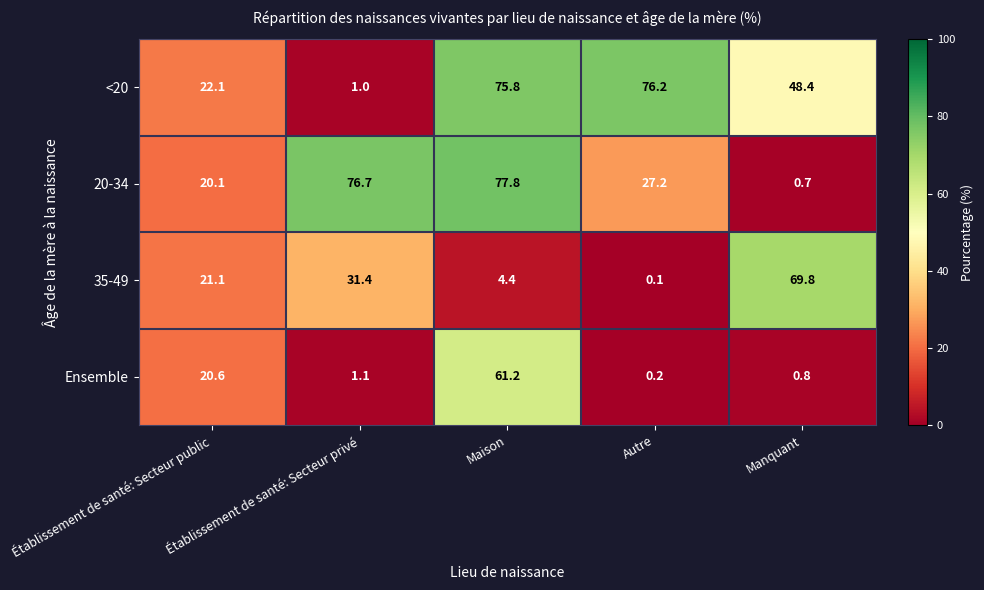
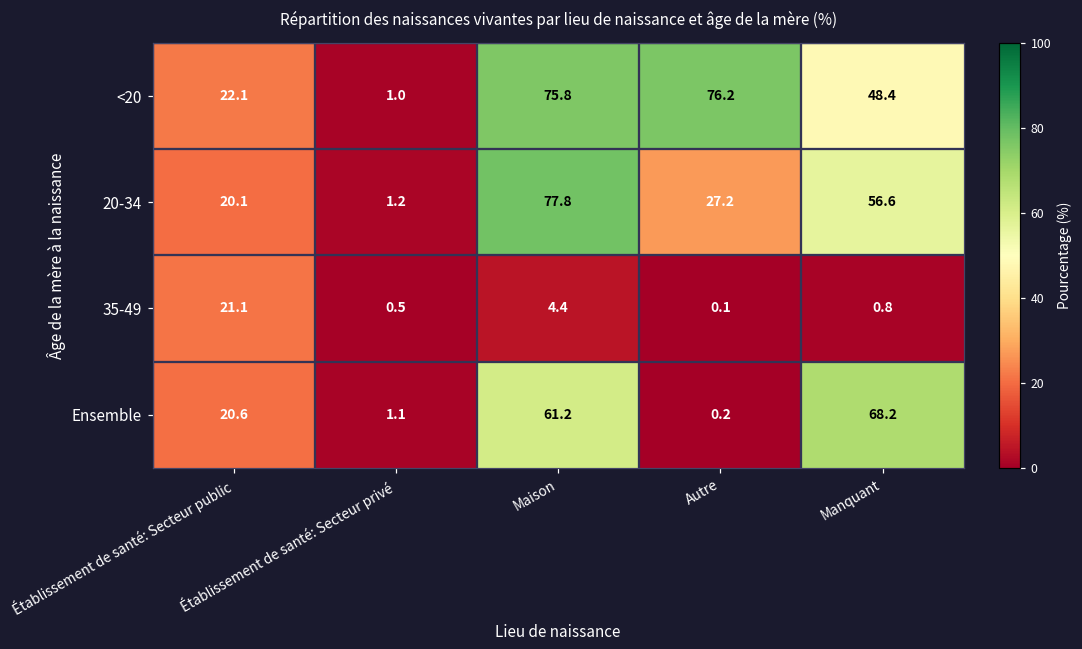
  {
    "<20": {
      "Établissement de santé: Secteur public": 22.1,
      "Établissement de santé: Secteur privé": 1.0,
      "Maison": 75.8,
      "Autre": 76.2,
      "Manquant": 48.4
    },
    "20-34": {
      "Établissement de santé: Secteur public": 20.1,
-     "Établissement de santé: Secteur privé": 76.7,
+     "Établissement de santé: Secteur privé": 1.2,
      "Maison": 77.8,
      "Autre": 27.2,
-     "Manquant": 0.7
+     "Manquant": 56.6
    },
    "35-49": {
      "Établissement de santé: Secteur public": 21.1,
-     "Établissement de santé: Secteur privé": 31.4,
+     "Établissement de santé: Secteur privé": 0.5,
      "Maison": 4.4,
      "Autre": 0.1,
-     "Manquant": 69.8
+     "Manquant": 0.8
    },
    "Ensemble": {
      "Établissement de santé: Secteur public": 20.6,
      "Établissement de santé: Secteur privé": 1.1,
      "Maison": 61.2,
      "Autre": 0.2,
-     "Manquant": 0.8
+     "Manquant": 68.2
    }
  }
